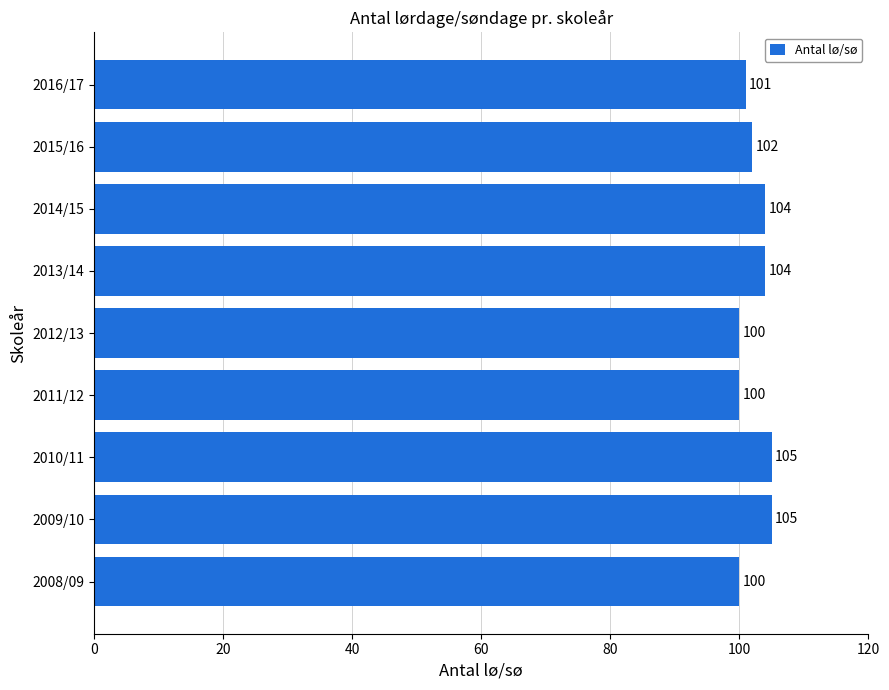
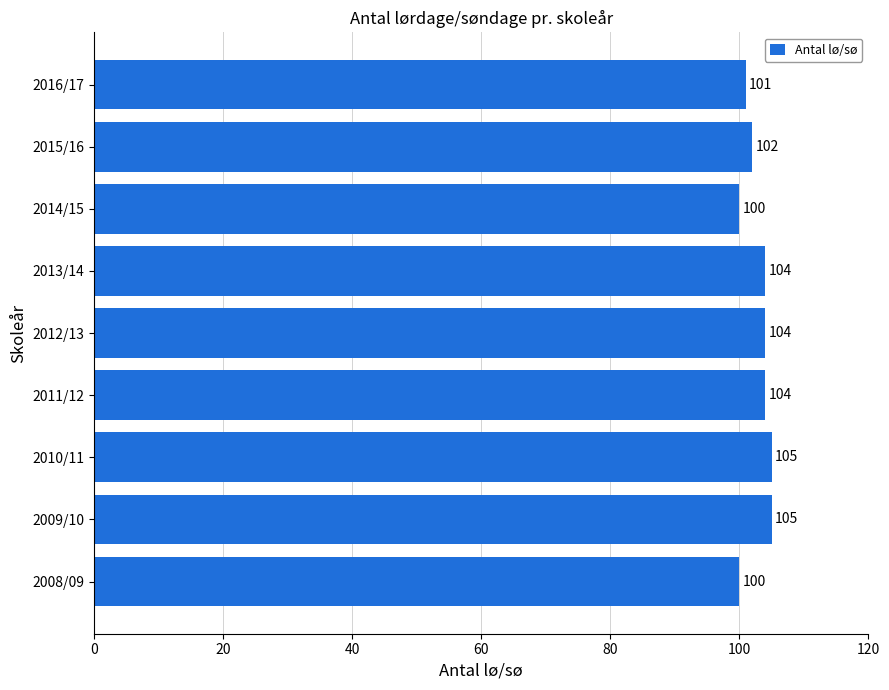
  {
    "2016/17": 101,
    "2015/16": 102,
-   "2014/15": 104,
+   "2014/15": 100,
    "2013/14": 104,
-   "2012/13": 100,
-   "2011/12": 100,
+   "2012/13": 104,
+   "2011/12": 104,
    "2010/11": 105,
    "2009/10": 105,
    "2008/09": 100
  }
